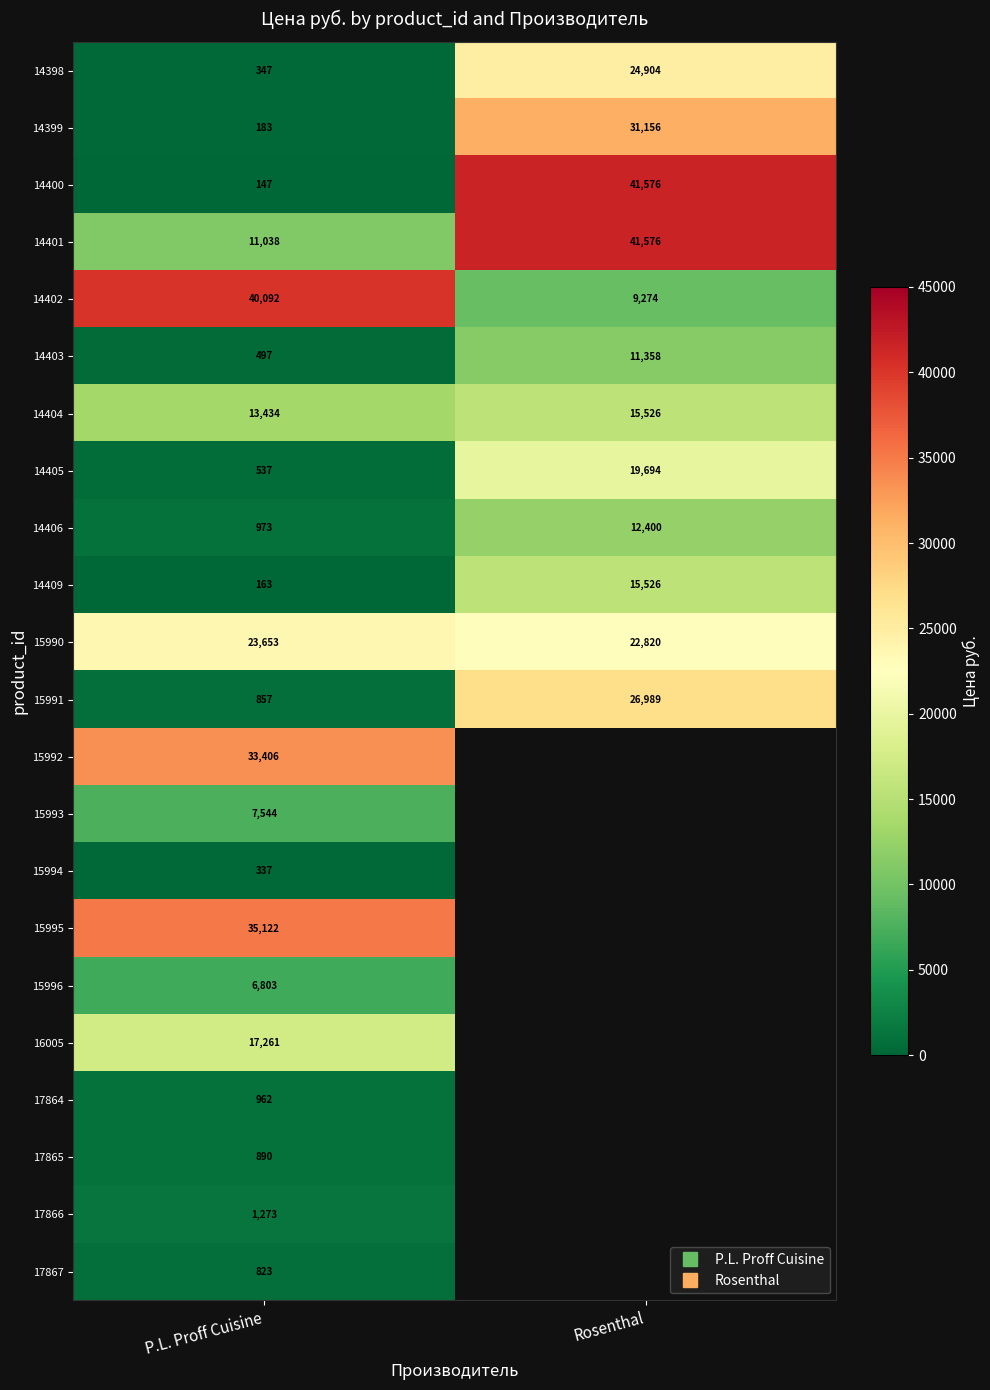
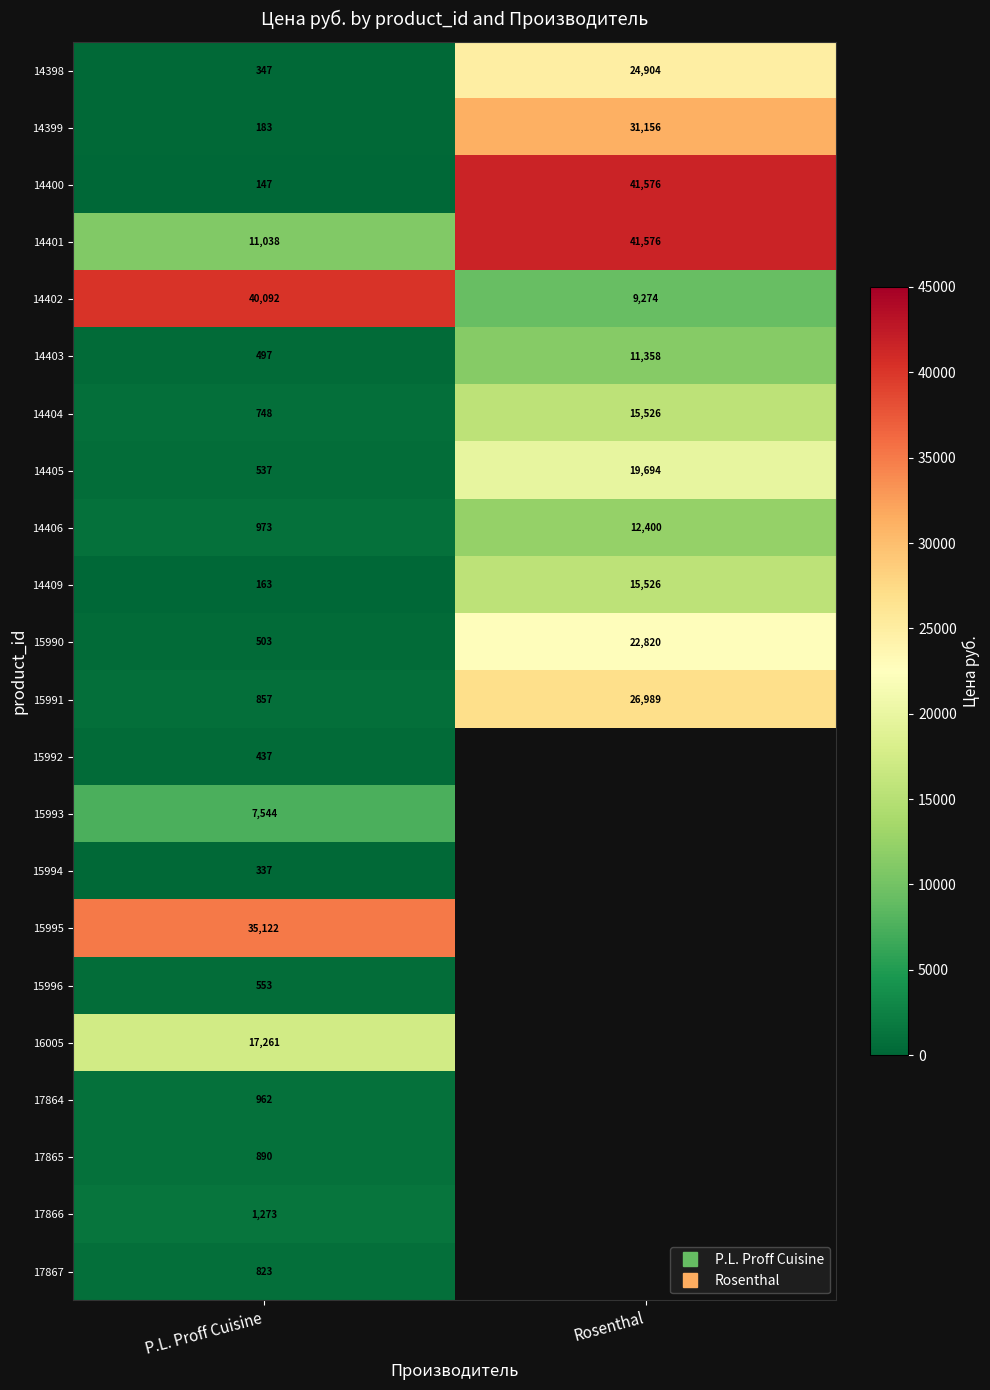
  {
    "14398": {
      "P.L. Proff Cuisine": "347",
      "Rosenthal": "24,904"
    },
    "14399": {
      "P.L. Proff Cuisine": "183",
      "Rosenthal": "31,156"
    },
    "14400": {
      "P.L. Proff Cuisine": "147",
      "Rosenthal": "41,576"
    },
    "14401": {
      "P.L. Proff Cuisine": "11,038",
      "Rosenthal": "41,576"
    },
    "14402": {
      "P.L. Proff Cuisine": "40,092",
      "Rosenthal": "9,274"
    },
    "14403": {
      "P.L. Proff Cuisine": "497",
      "Rosenthal": "11,358"
    },
    "14404": {
-     "P.L. Proff Cuisine": "13,434",
+     "P.L. Proff Cuisine": "748",
      "Rosenthal": "15,526"
    },
    "14405": {
      "P.L. Proff Cuisine": "537",
      "Rosenthal": "19,694"
    },
    "14406": {
      "P.L. Proff Cuisine": "973",
      "Rosenthal": "12,400"
    },
    "14409": {
      "P.L. Proff Cuisine": "163",
      "Rosenthal": "15,526"
    },
    "15990": {
-     "P.L. Proff Cuisine": "23,653",
+     "P.L. Proff Cuisine": "503",
      "Rosenthal": "22,820"
    },
    "15991": {
      "P.L. Proff Cuisine": "857",
      "Rosenthal": "26,989"
    },
    "15992": {
-     "P.L. Proff Cuisine": "33,406"
+     "P.L. Proff Cuisine": "437"
    },
    "15993": {
      "P.L. Proff Cuisine": "7,544"
    },
    "15994": {
      "P.L. Proff Cuisine": "337"
    },
    "15995": {
      "P.L. Proff Cuisine": "35,122"
    },
    "15996": {
-     "P.L. Proff Cuisine": "6,803"
+     "P.L. Proff Cuisine": "553"
    },
    "16005": {
      "P.L. Proff Cuisine": "17,261"
    },
    "17864": {
      "P.L. Proff Cuisine": "962"
    },
    "17865": {
      "P.L. Proff Cuisine": "890"
    },
    "17866": {
      "P.L. Proff Cuisine": "1,273"
    },
    "17867": {
      "P.L. Proff Cuisine": "823"
    }
  }
